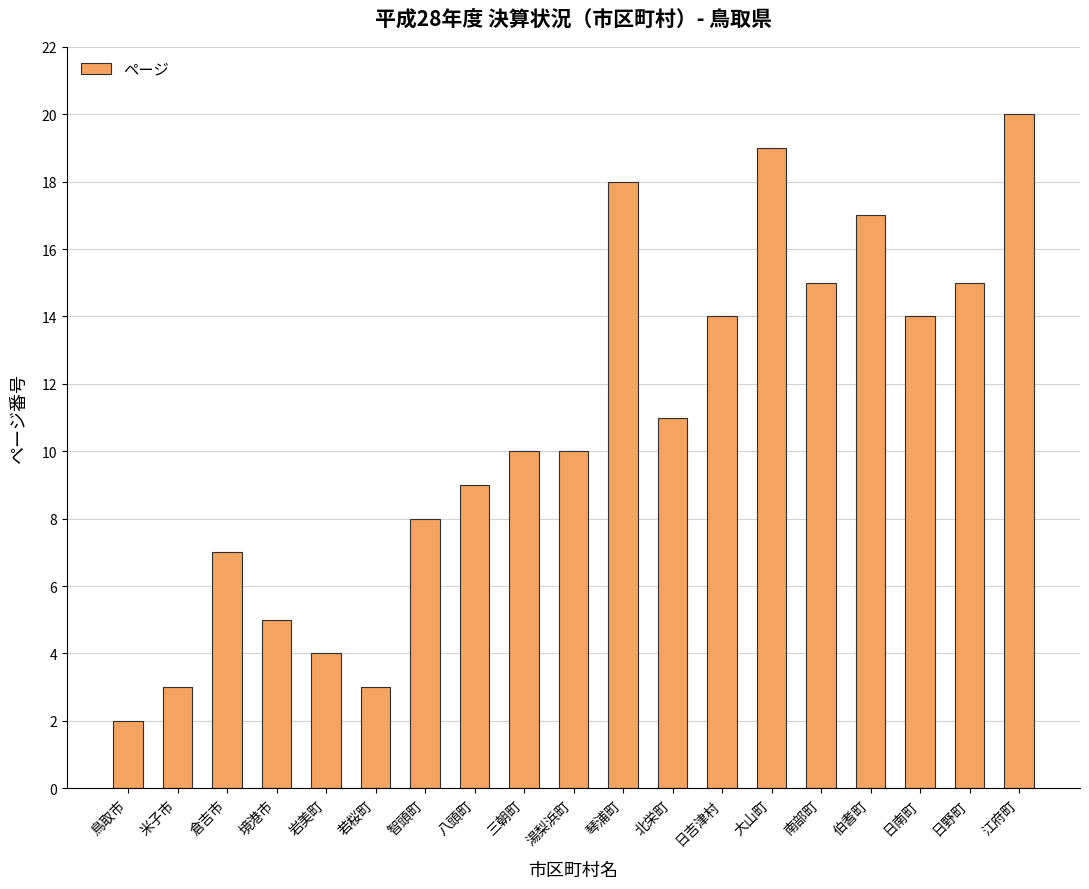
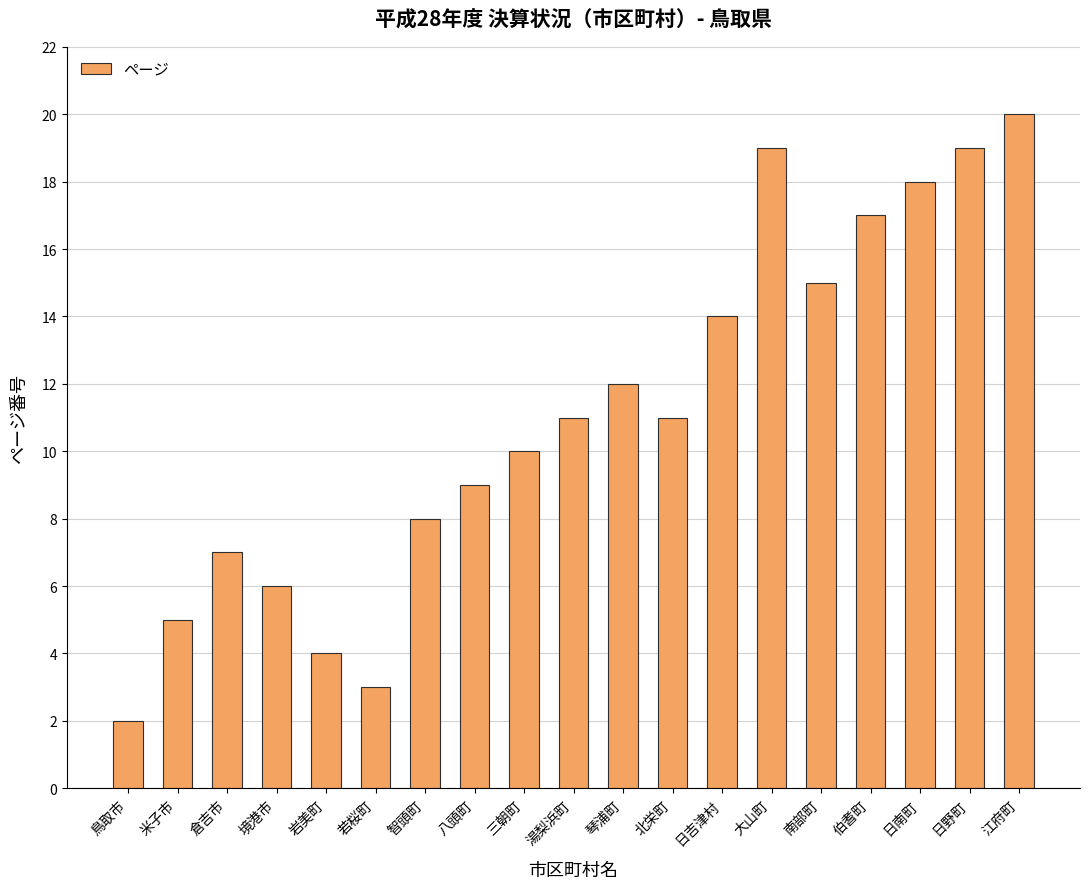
  {
    "鳥取市": 2,
-   "米子市": 3,
+   "米子市": 5,
    "倉吉市": 7,
-   "境港市": 5,
+   "境港市": 6,
    "岩美町": 4,
    "若桜町": 3,
    "智頭町": 8,
    "八頭町": 9,
    "三朝町": 10,
-   "湯梨浜町": 10,
-   "琴浦町": 18,
+   "湯梨浜町": 11,
+   "琴浦町": 12,
    "北栄町": 11,
    "日吉津村": 14,
    "大山町": 19,
    "南部町": 15,
    "伯耆町": 17,
-   "日南町": 14,
-   "日野町": 15,
+   "日南町": 18,
+   "日野町": 19,
    "江府町": 20
  }
